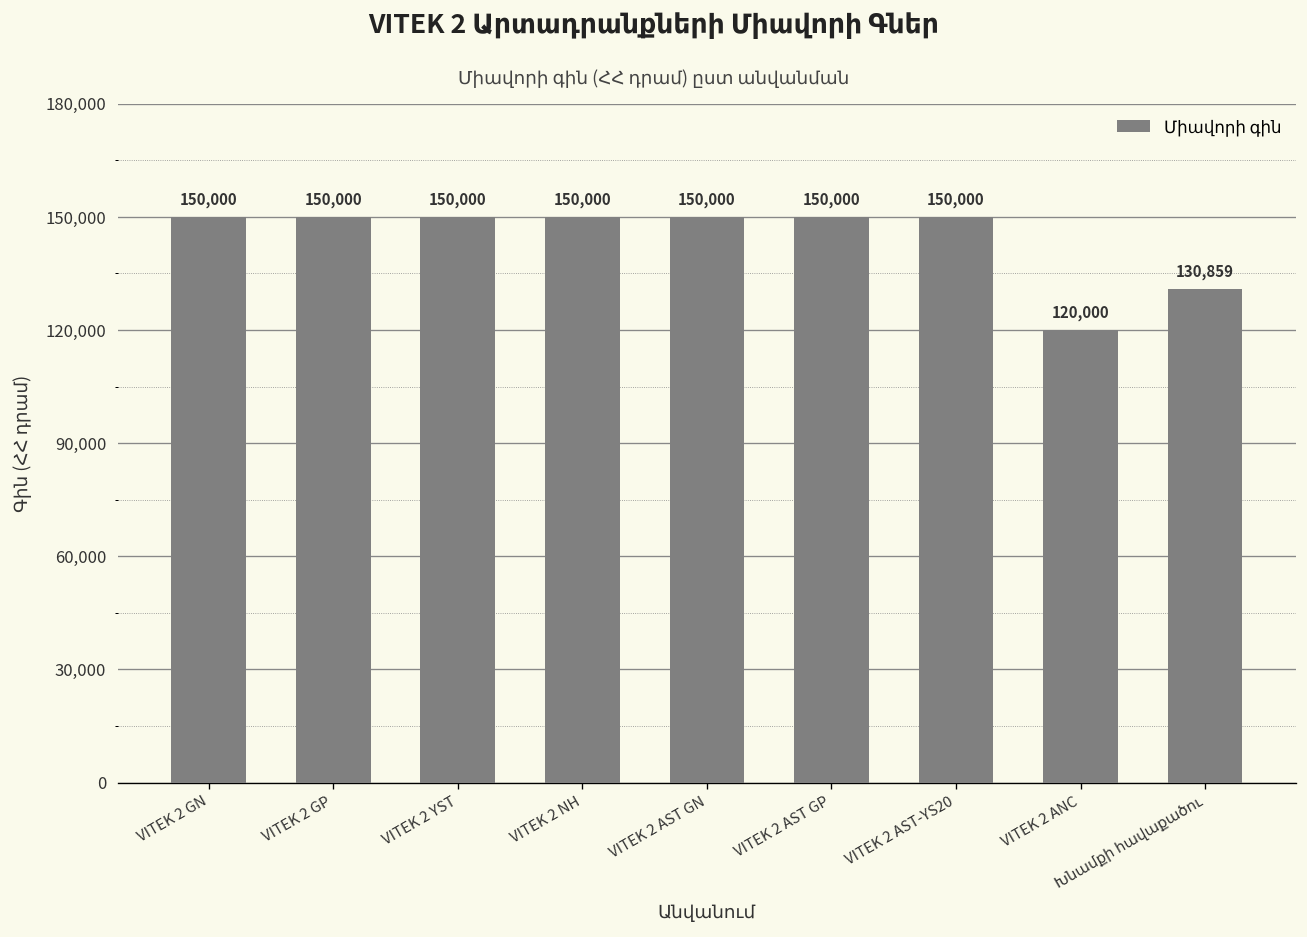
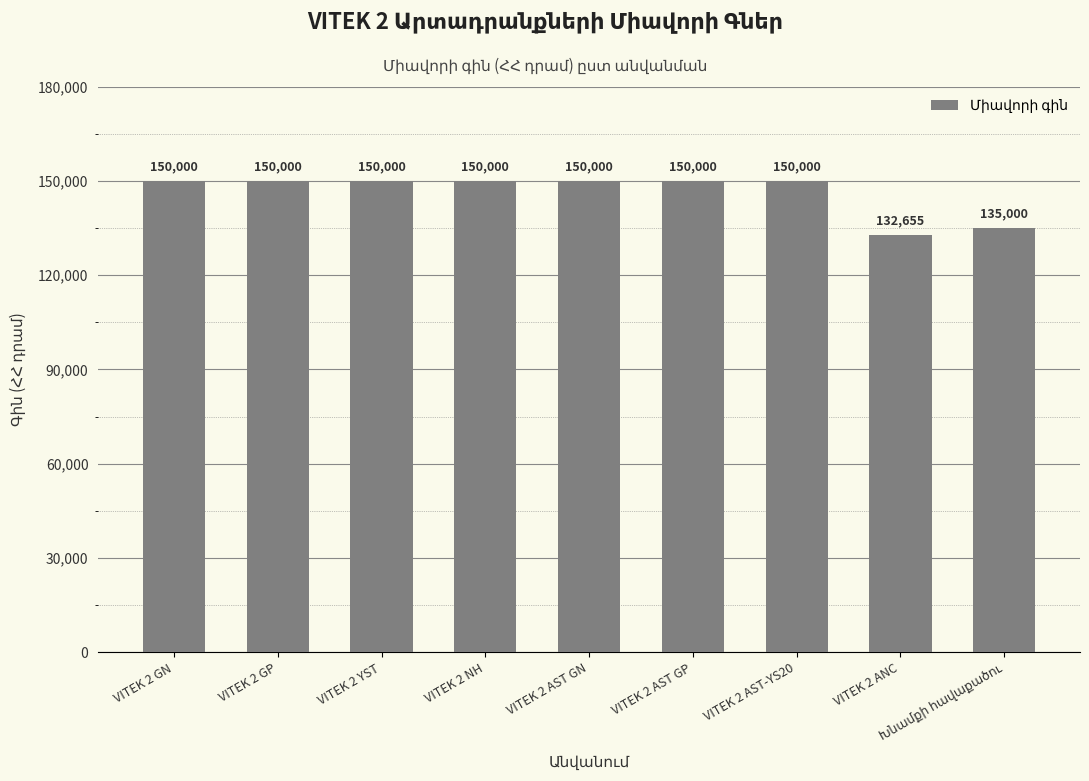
  {
    "VITEK 2 GN": "150,000",
    "VITEK 2 GP": "150,000",
    "VITEK 2 YST": "150,000",
    "VITEK 2 NH": "150,000",
    "VITEK 2 AST GN": "150,000",
    "VITEK 2 AST GP": "150,000",
    "VITEK 2 AST-YS20": "150,000",
-   "VITEK 2 ANC": "120,000",
-   "Խնամքի հավաքածու": "130,859"
+   "VITEK 2 ANC": "132,655",
+   "Խնամքի հավաքածու": "135,000"
  }
